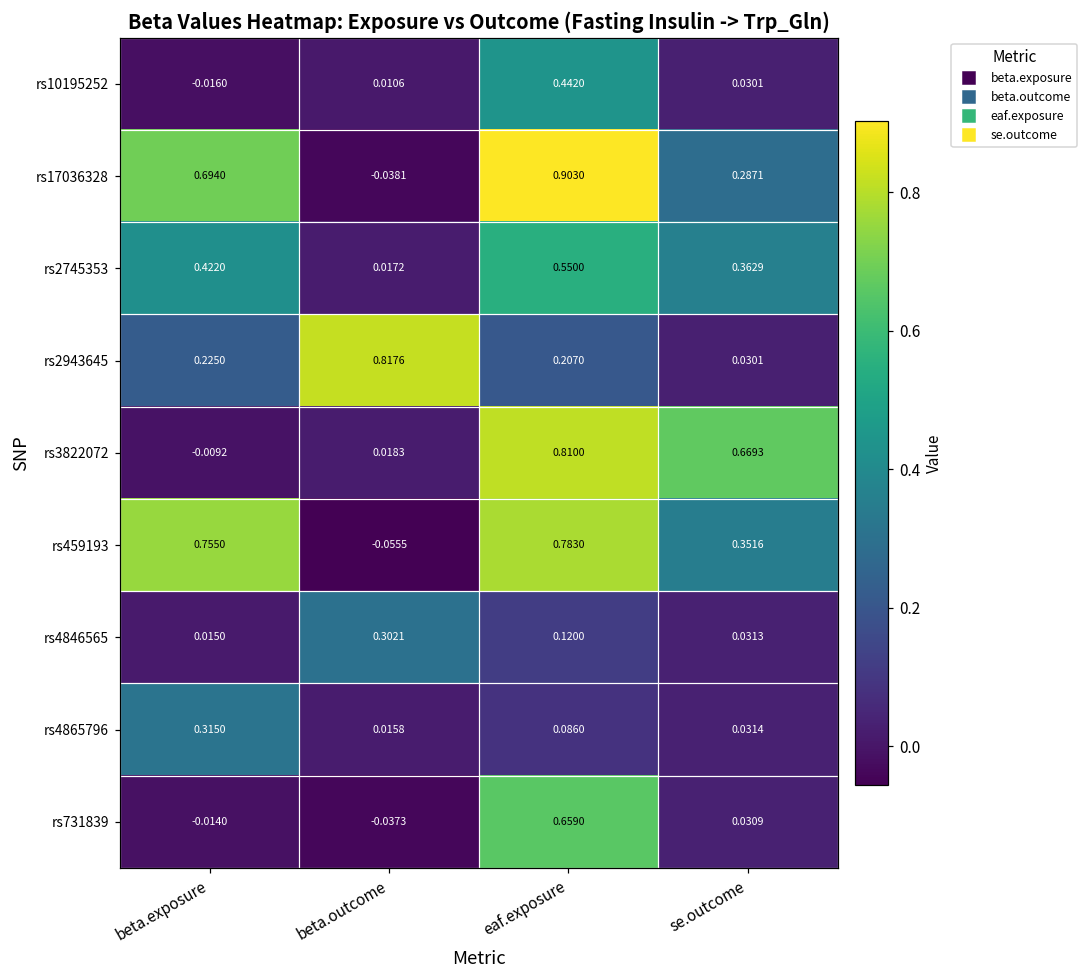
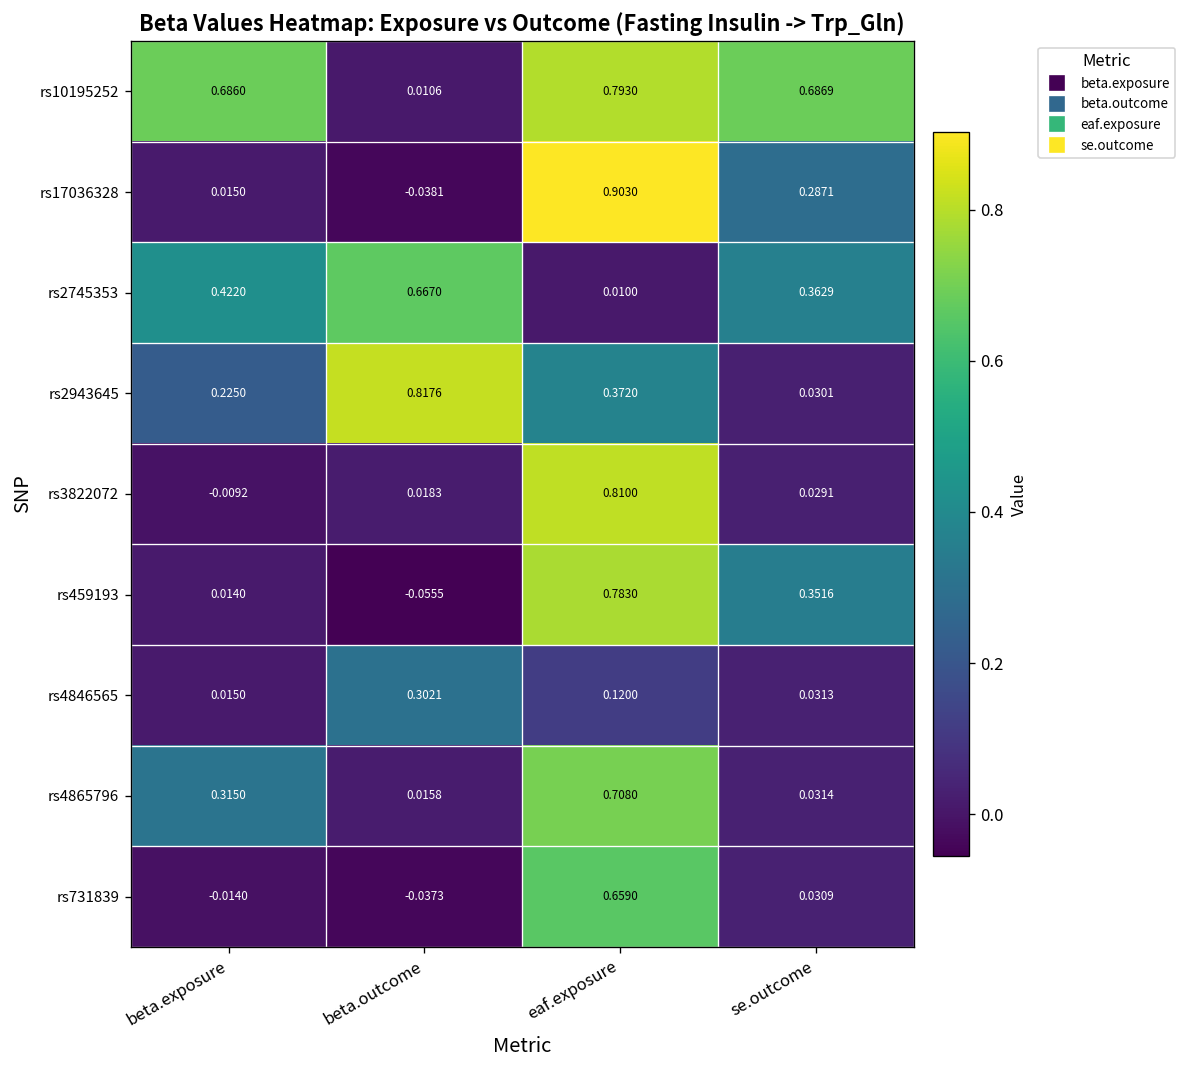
  {
    "rs10195252": {
-     "beta.exposure": -0.0160,
+     "beta.exposure": 0.6860,
      "beta.outcome": 0.0106,
-     "eaf.exposure": 0.4420,
-     "se.outcome": 0.0301
+     "eaf.exposure": 0.7930,
+     "se.outcome": 0.6869
    },
    "rs17036328": {
-     "beta.exposure": 0.6940,
+     "beta.exposure": 0.0150,
      "beta.outcome": -0.0381,
      "eaf.exposure": 0.9030,
      "se.outcome": 0.2871
    },
    "rs2745353": {
      "beta.exposure": 0.4220,
-     "beta.outcome": 0.0172,
-     "eaf.exposure": 0.5500,
+     "beta.outcome": 0.6670,
+     "eaf.exposure": 0.0100,
      "se.outcome": 0.3629
    },
    "rs2943645": {
      "beta.exposure": 0.2250,
      "beta.outcome": 0.8176,
-     "eaf.exposure": 0.2070,
+     "eaf.exposure": 0.3720,
      "se.outcome": 0.0301
    },
    "rs3822072": {
      "beta.exposure": -0.0092,
      "beta.outcome": 0.0183,
      "eaf.exposure": 0.8100,
-     "se.outcome": 0.6693
+     "se.outcome": 0.0291
    },
    "rs459193": {
-     "beta.exposure": 0.7550,
+     "beta.exposure": 0.0140,
      "beta.outcome": -0.0555,
      "eaf.exposure": 0.7830,
      "se.outcome": 0.3516
    },
    "rs4846565": {
      "beta.exposure": 0.0150,
      "beta.outcome": 0.3021,
      "eaf.exposure": 0.1200,
      "se.outcome": 0.0313
    },
    "rs4865796": {
      "beta.exposure": 0.3150,
      "beta.outcome": 0.0158,
-     "eaf.exposure": 0.0860,
+     "eaf.exposure": 0.7080,
      "se.outcome": 0.0314
    },
    "rs731839": {
      "beta.exposure": -0.0140,
      "beta.outcome": -0.0373,
      "eaf.exposure": 0.6590,
      "se.outcome": 0.0309
    }
  }
